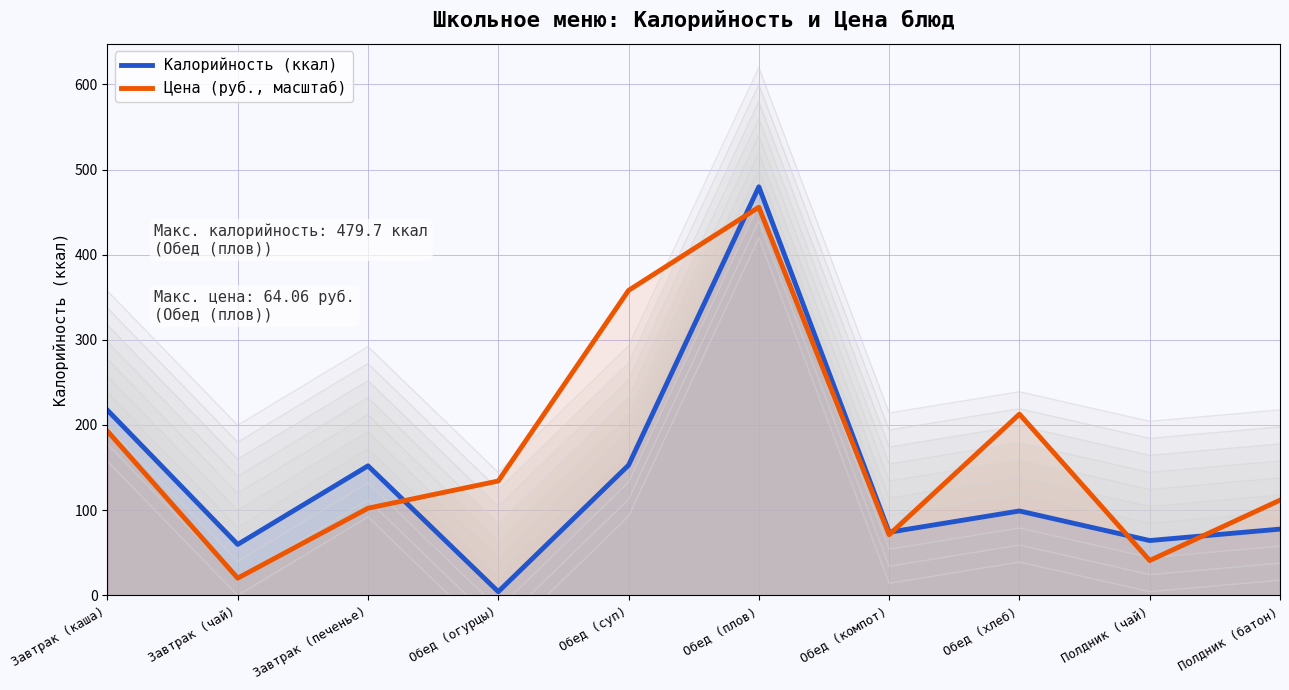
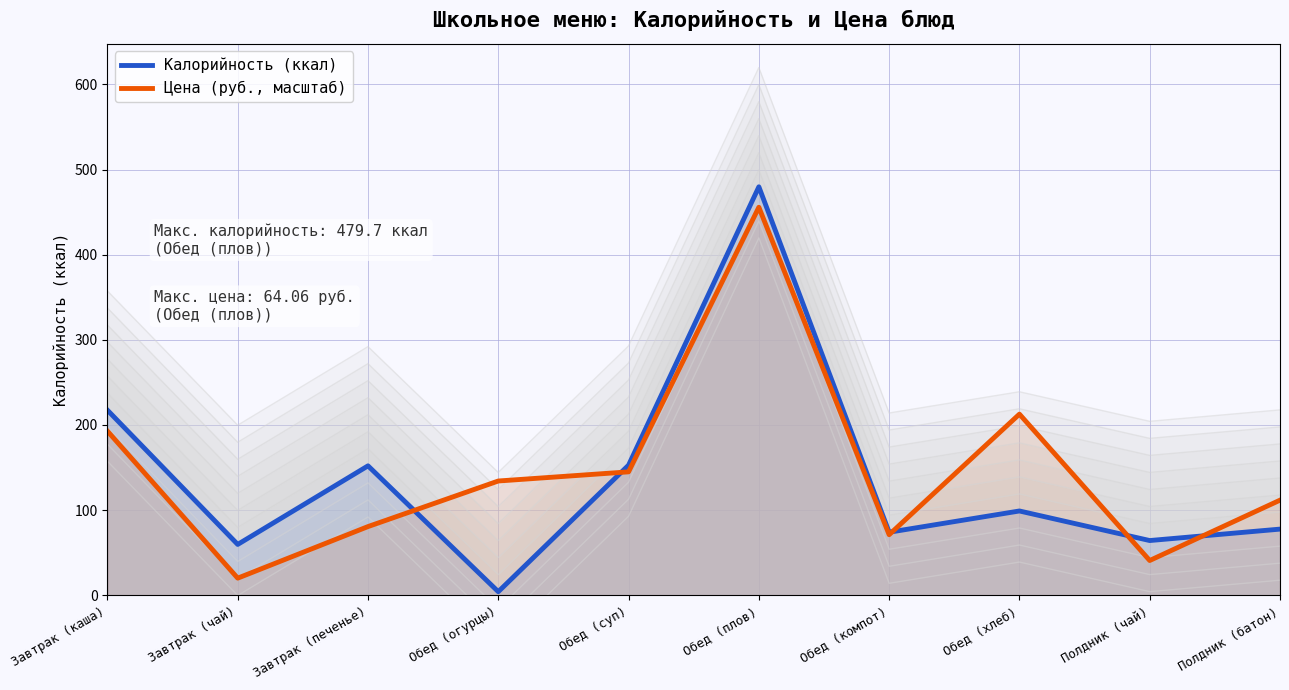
  {
    "Калорийность (ккал)": {
      "Завтрак (каша)": 220,
      "Завтрак (чай)": 60,
      "Завтрак (печенье)": 150,
      "Обед (огурцы)": 0,
      "Обед (суп)": 150,
      "Обед (плов)": 480,
      "Обед (хлеб)": 100,
      "Полдник (чай)": 60,
      "Полдник (батон)": 80
    },
    "Цена (руб., масштаб)": {
      "Завтрак (каша)": 190,
-     "Завтрак (печенье)": 100,
+     "Завтрак (печенье)": 80,
      "Обед (огурцы)": 130,
-     "Обед (суп)": 360,
+     "Обед (суп)": 140,
      "Обед (плов)": 460,
      "Обед (хлеб)": 210,
      "Полдник (чай)": 40,
      "Полдник (батон)": 110
    }
  }
